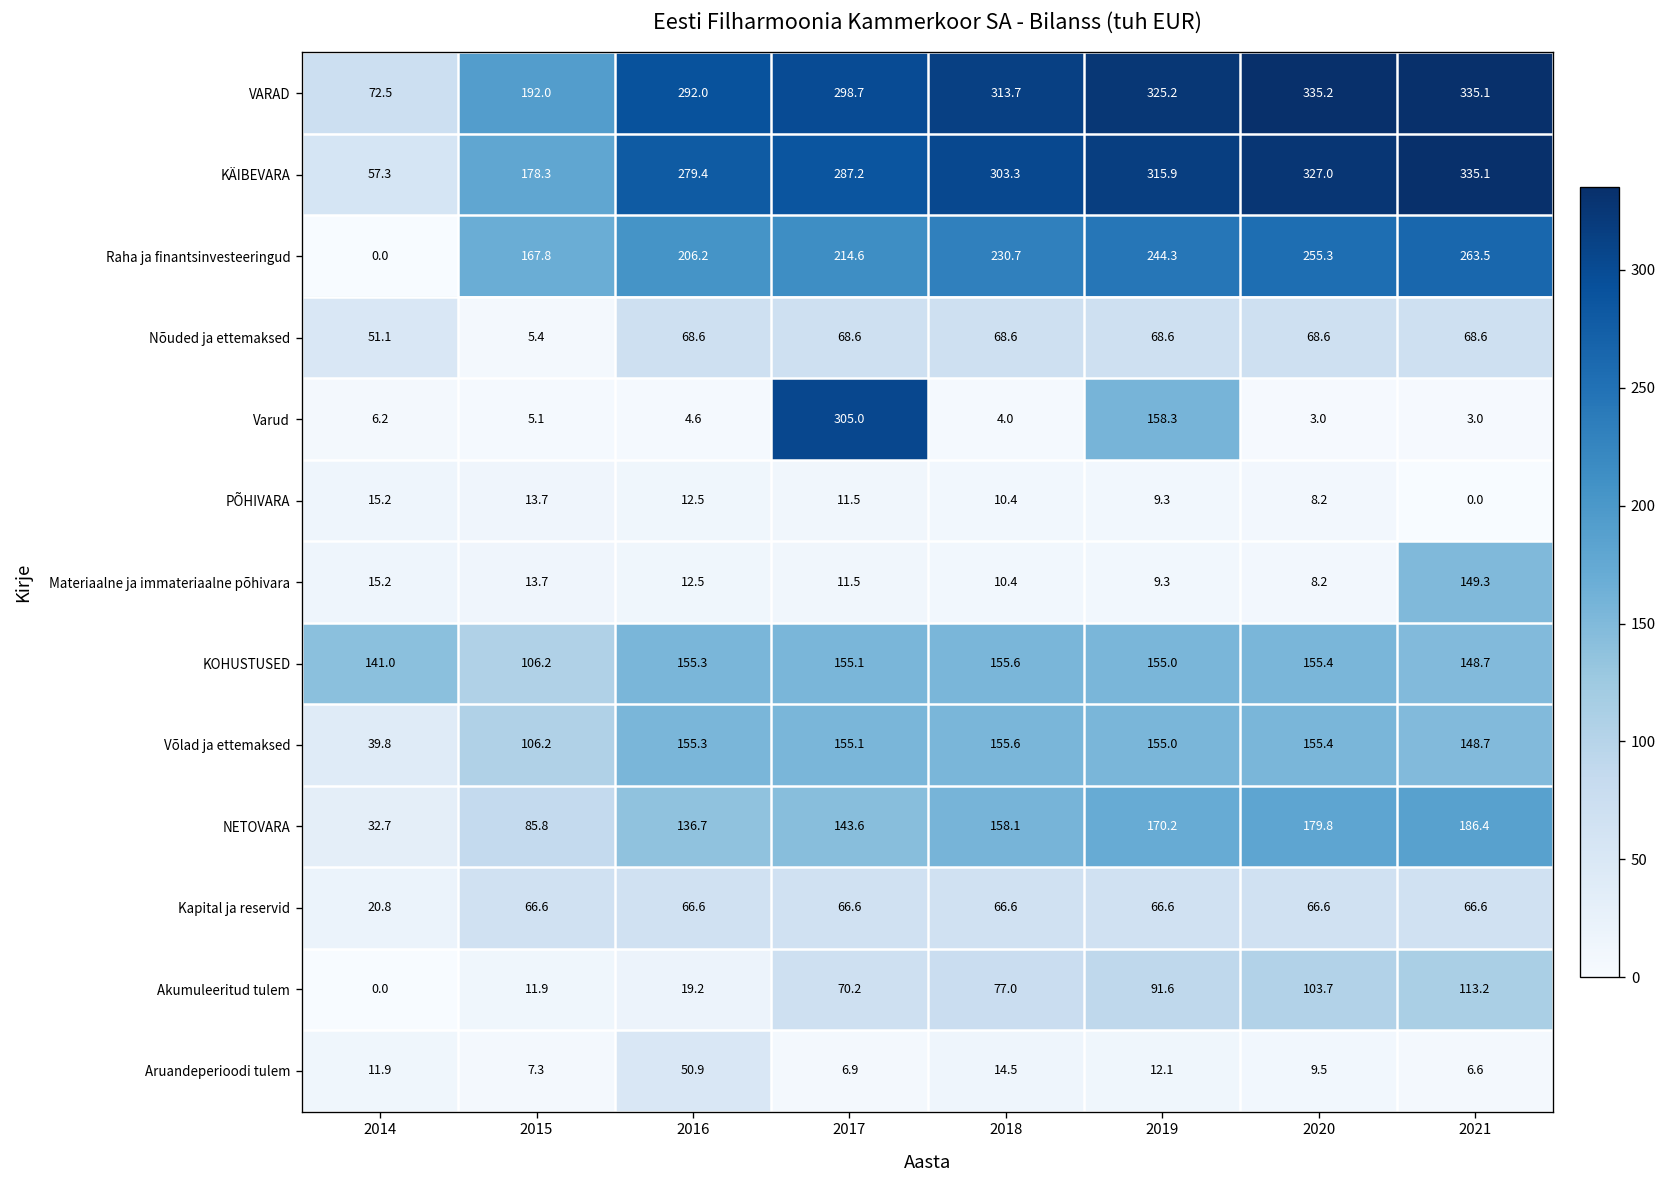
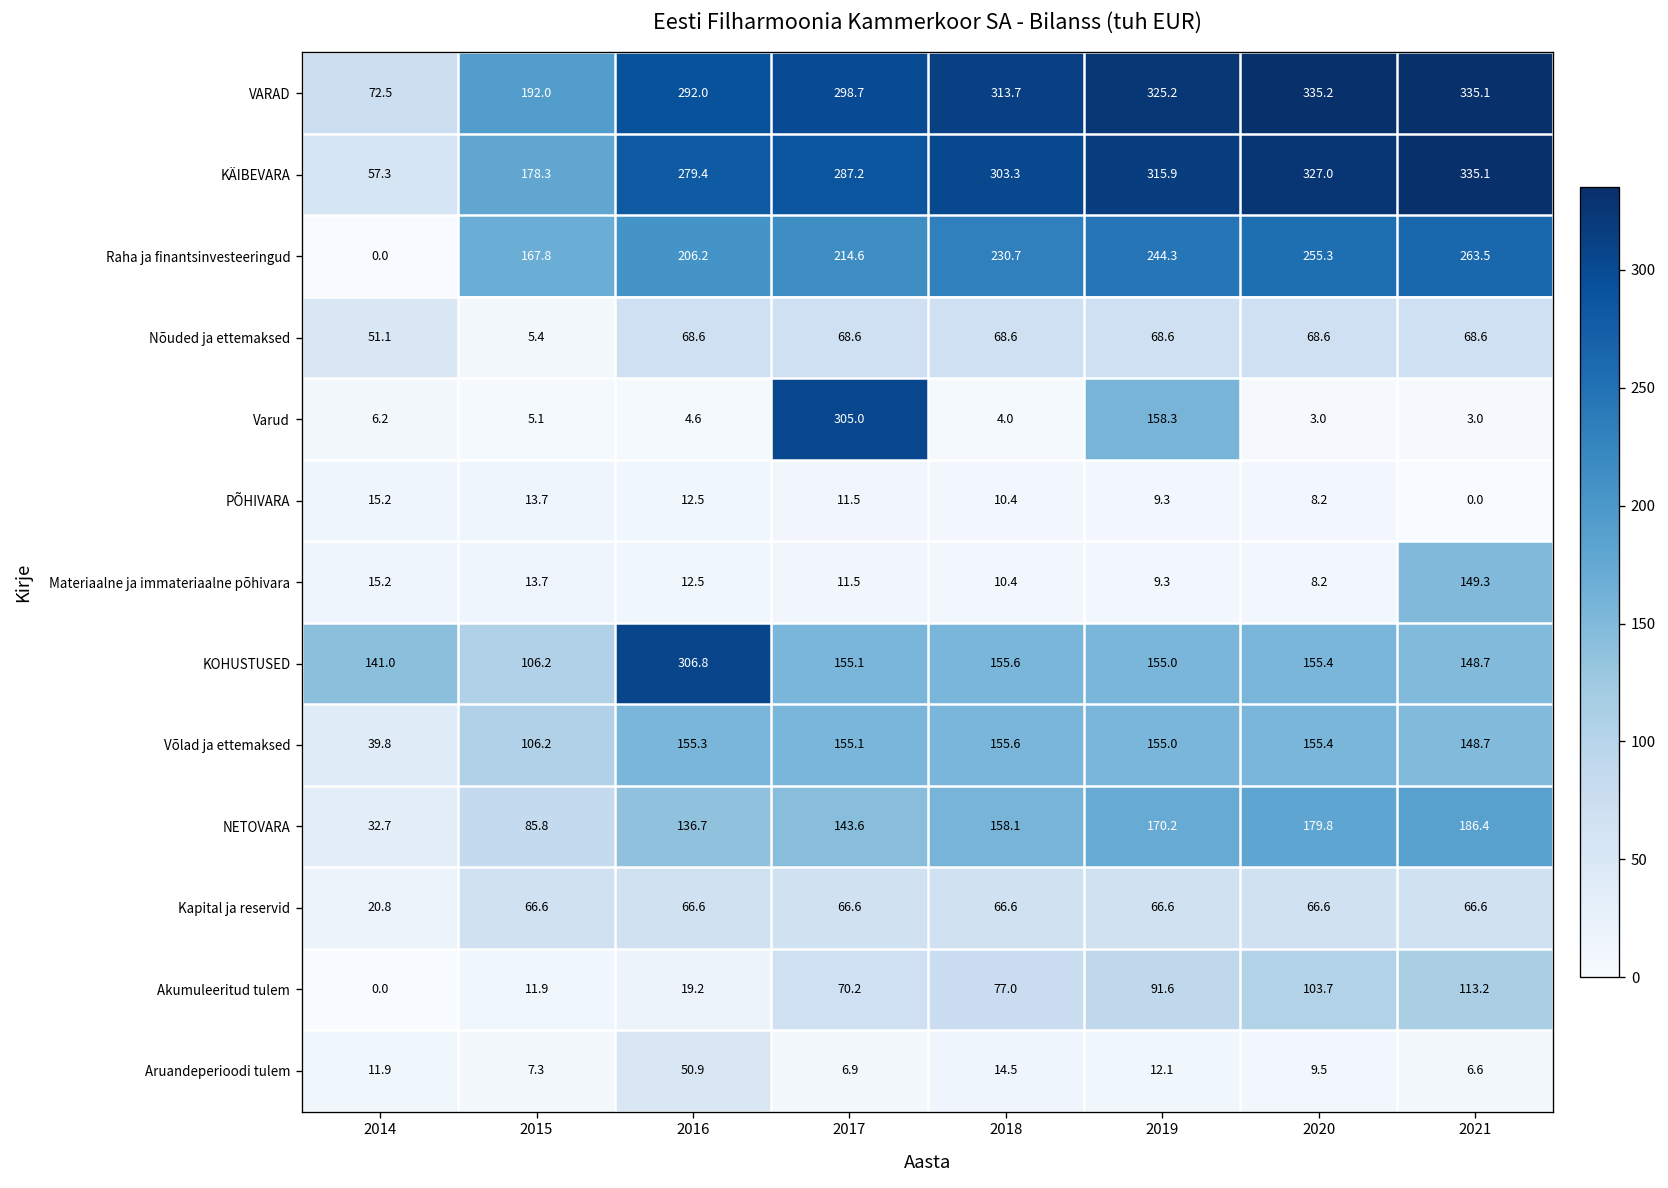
  {
    "VARAD": {
      "2014": 72.5,
      "2015": 192.0,
      "2016": 292.0,
      "2017": 298.7,
      "2018": 313.7,
      "2019": 325.2,
      "2020": 335.2,
      "2021": 335.1
    },
    "KÄIBEVARA": {
      "2014": 57.3,
      "2015": 178.3,
      "2016": 279.4,
      "2017": 287.2,
      "2018": 303.3,
      "2019": 315.9,
      "2020": 327.0,
      "2021": 335.1
    },
    "Raha ja finantsinvesteeringud": {
      "2014": 0.0,
      "2015": 167.8,
      "2016": 206.2,
      "2017": 214.6,
      "2018": 230.7,
      "2019": 244.3,
      "2020": 255.3,
      "2021": 263.5
    },
    "Nõuded ja ettemaksed": {
      "2014": 51.1,
      "2015": 5.4,
      "2016": 68.6,
      "2017": 68.6,
      "2018": 68.6,
      "2019": 68.6,
      "2020": 68.6,
      "2021": 68.6
    },
    "Varud": {
      "2014": 6.2,
      "2015": 5.1,
      "2016": 4.6,
      "2017": 305.0,
      "2018": 4.0,
      "2019": 158.3,
      "2020": 3.0,
      "2021": 3.0
    },
    "PÕHIVARA": {
      "2014": 15.2,
      "2015": 13.7,
      "2016": 12.5,
      "2017": 11.5,
      "2018": 10.4,
      "2019": 9.3,
      "2020": 8.2,
      "2021": 0.0
    },
    "Materiaalne ja immateriaalne põhivara": {
      "2014": 15.2,
      "2015": 13.7,
      "2016": 12.5,
      "2017": 11.5,
      "2018": 10.4,
      "2019": 9.3,
      "2020": 8.2,
      "2021": 149.3
    },
    "KOHUSTUSED": {
      "2014": 141.0,
      "2015": 106.2,
-     "2016": 155.3,
+     "2016": 306.8,
      "2017": 155.1,
      "2018": 155.6,
      "2019": 155.0,
      "2020": 155.4,
      "2021": 148.7
    },
    "Võlad ja ettemaksed": {
      "2014": 39.8,
      "2015": 106.2,
      "2016": 155.3,
      "2017": 155.1,
      "2018": 155.6,
      "2019": 155.0,
      "2020": 155.4,
      "2021": 148.7
    },
    "NETOVARA": {
      "2014": 32.7,
      "2015": 85.8,
      "2016": 136.7,
      "2017": 143.6,
      "2018": 158.1,
      "2019": 170.2,
      "2020": 179.8,
      "2021": 186.4
    },
    "Kapital ja reservid": {
      "2014": 20.8,
      "2015": 66.6,
      "2016": 66.6,
      "2017": 66.6,
      "2018": 66.6,
      "2019": 66.6,
      "2020": 66.6,
      "2021": 66.6
    },
    "Akumuleeritud tulem": {
      "2014": 0.0,
      "2015": 11.9,
      "2016": 19.2,
      "2017": 70.2,
      "2018": 77.0,
      "2019": 91.6,
      "2020": 103.7,
      "2021": 113.2
    },
    "Aruandeperioodi tulem": {
      "2014": 11.9,
      "2015": 7.3,
      "2016": 50.9,
      "2017": 6.9,
      "2018": 14.5,
      "2019": 12.1,
      "2020": 9.5,
      "2021": 6.6
    }
  }
